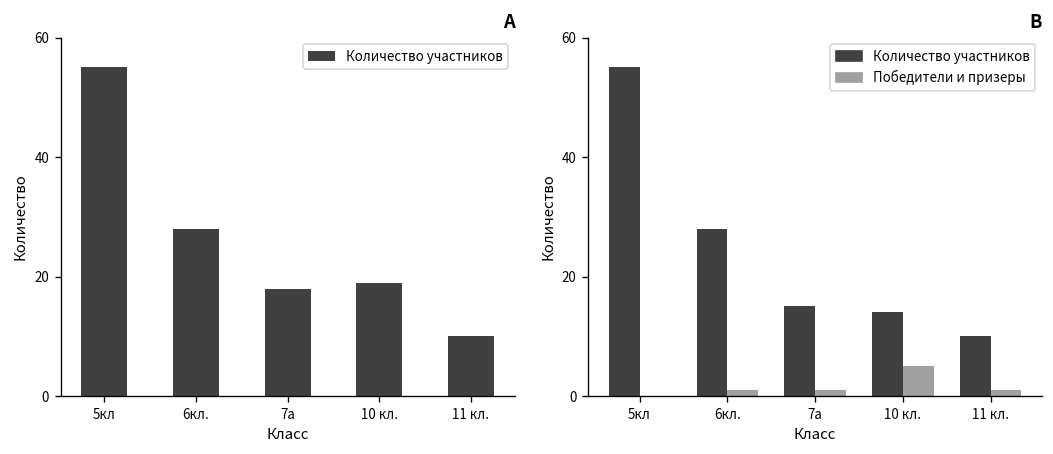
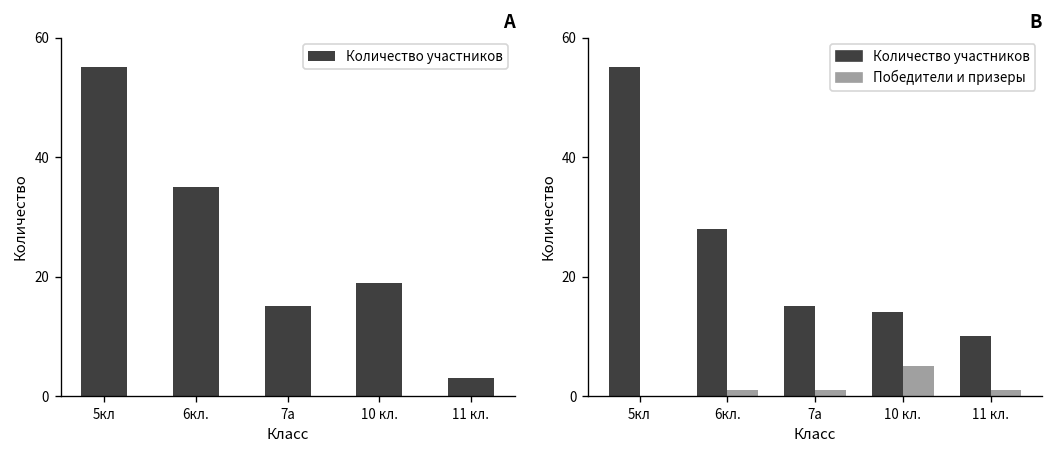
  {
    "A": {
      "5кл": 55,
-     "6кл.": 28,
-     "7а": 18,
+     "6кл.": 35,
+     "7а": 15,
      "10 кл.": 19,
-     "11 кл.": 10
+     "11 кл.": 3
    },
    "B": {
      "Количество участников": {
        "5кл": 55,
        "6кл.": 28,
        "7а": 15,
        "10 кл.": 14,
        "11 кл.": 10
      },
      "Победители и призеры": {
        "5кл": 0,
        "6кл.": 1,
        "7а": 1,
        "10 кл.": 5,
        "11 кл.": 1
      }
    }
  }
